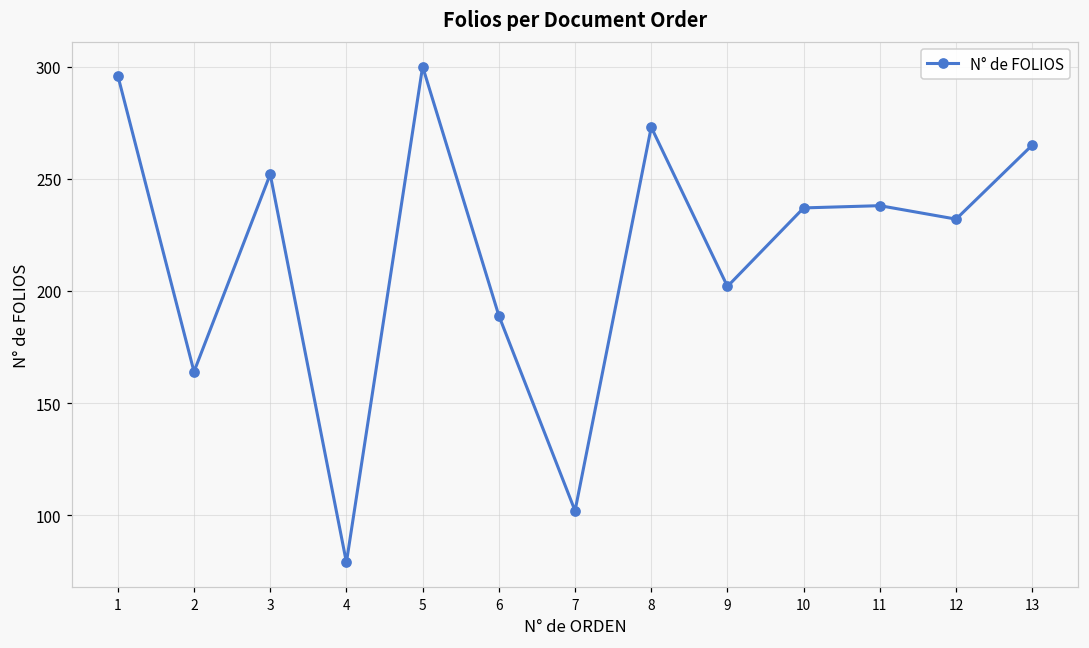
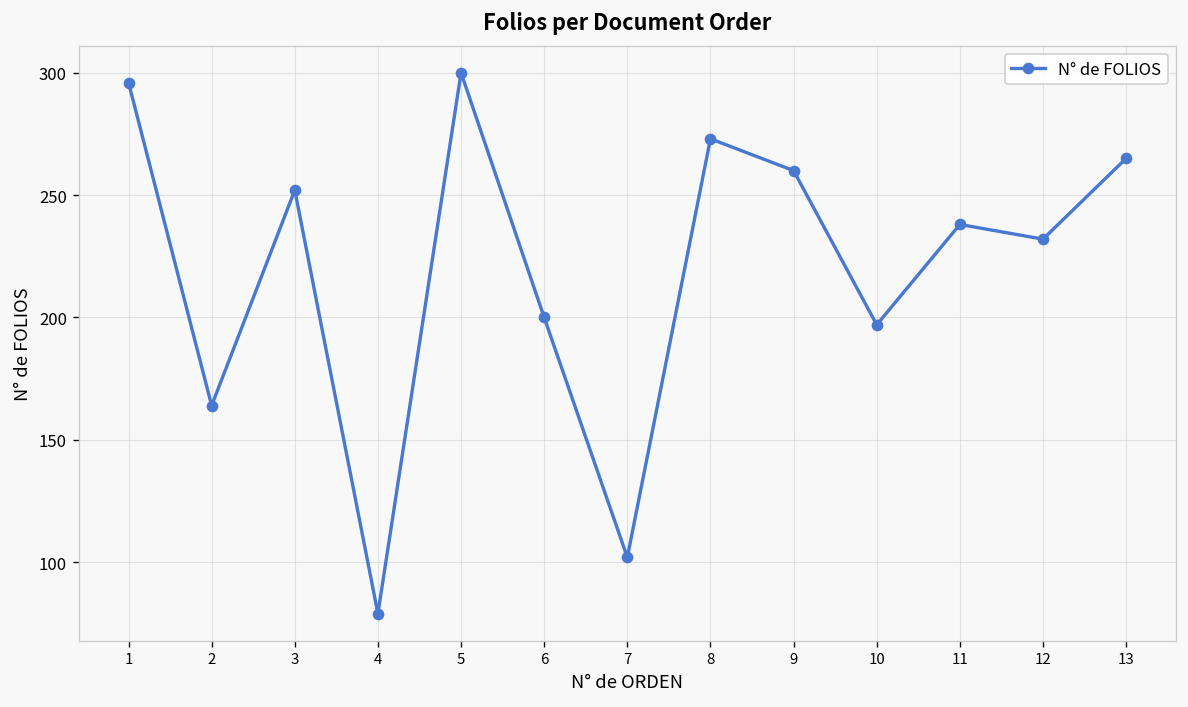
  {
    "1": 296,
    "2": 164,
    "3": 252,
    "4": 79,
    "5": 300,
-   "6": 189,
+   "6": 200,
    "7": 102,
    "8": 273,
-   "9": 202,
-   "10": 237,
+   "9": 260,
+   "10": 197,
    "11": 238,
    "12": 232,
    "13": 265
  }
